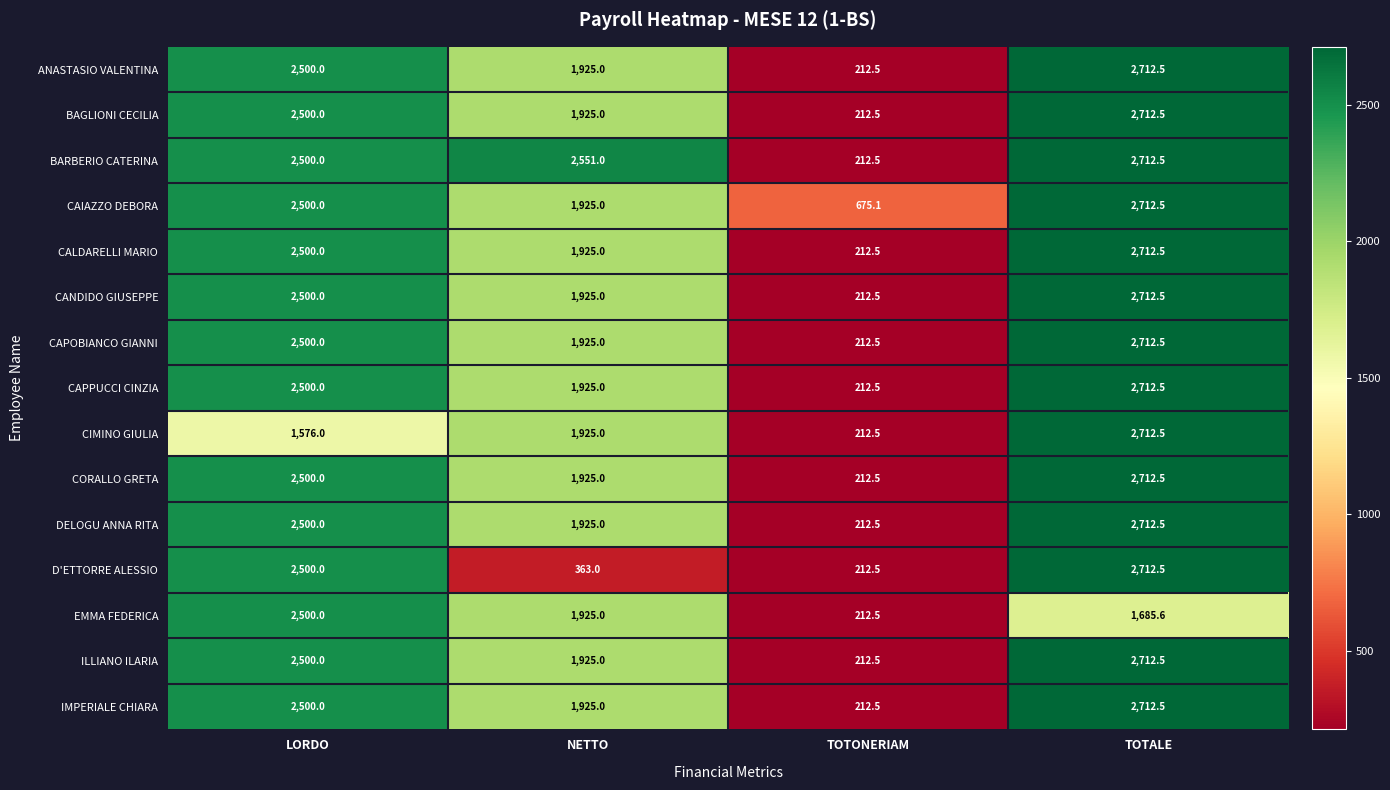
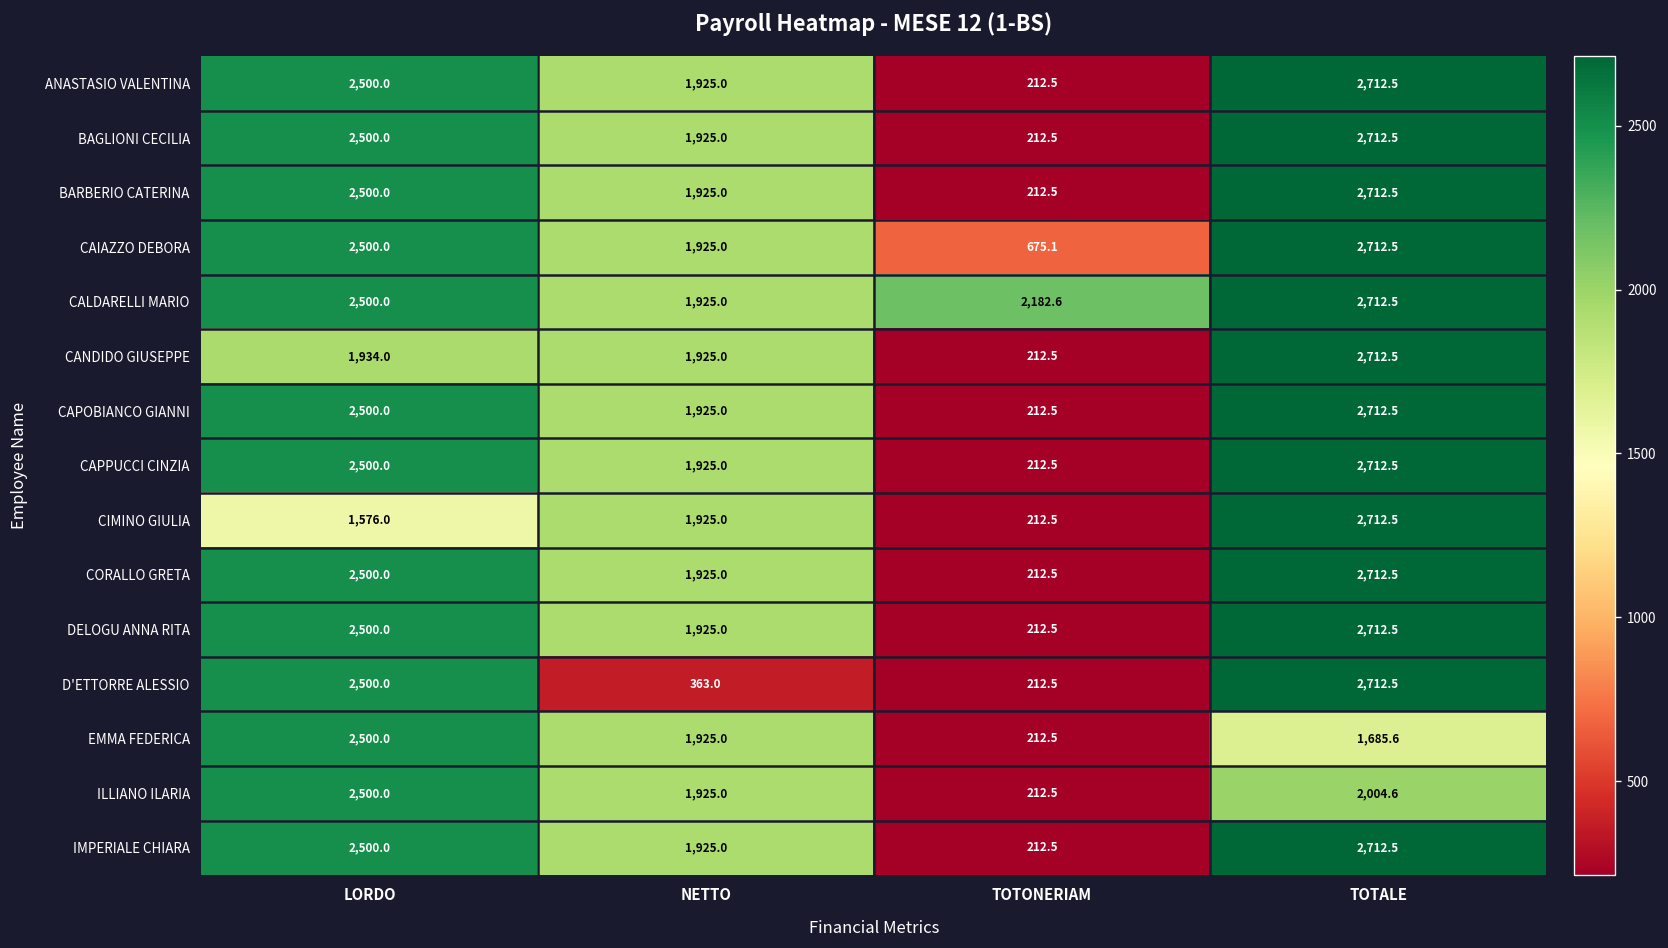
  {
    "ANASTASIO VALENTINA": {
      "LORDO": "2,500.0",
      "NETTO": "1,925.0",
      "TOTONERIAM": "212.5",
      "TOTALE": "2,712.5"
    },
    "BAGLIONI CECILIA": {
      "LORDO": "2,500.0",
      "NETTO": "1,925.0",
      "TOTONERIAM": "212.5",
      "TOTALE": "2,712.5"
    },
    "BARBERIO CATERINA": {
      "LORDO": "2,500.0",
-     "NETTO": "2,551.0",
+     "NETTO": "1,925.0",
      "TOTONERIAM": "212.5",
      "TOTALE": "2,712.5"
    },
    "CAIAZZO DEBORA": {
      "LORDO": "2,500.0",
      "NETTO": "1,925.0",
      "TOTONERIAM": "675.1",
      "TOTALE": "2,712.5"
    },
    "CALDARELLI MARIO": {
      "LORDO": "2,500.0",
      "NETTO": "1,925.0",
-     "TOTONERIAM": "212.5",
+     "TOTONERIAM": "2,182.6",
      "TOTALE": "2,712.5"
    },
    "CANDIDO GIUSEPPE": {
-     "LORDO": "2,500.0",
+     "LORDO": "1,934.0",
      "NETTO": "1,925.0",
      "TOTONERIAM": "212.5",
      "TOTALE": "2,712.5"
    },
    "CAPOBIANCO GIANNI": {
      "LORDO": "2,500.0",
      "NETTO": "1,925.0",
      "TOTONERIAM": "212.5",
      "TOTALE": "2,712.5"
    },
    "CAPPUCCI CINZIA": {
      "LORDO": "2,500.0",
      "NETTO": "1,925.0",
      "TOTONERIAM": "212.5",
      "TOTALE": "2,712.5"
    },
    "CIMINO GIULIA": {
      "LORDO": "1,576.0",
      "NETTO": "1,925.0",
      "TOTONERIAM": "212.5",
      "TOTALE": "2,712.5"
    },
    "CORALLO GRETA": {
      "LORDO": "2,500.0",
      "NETTO": "1,925.0",
      "TOTONERIAM": "212.5",
      "TOTALE": "2,712.5"
    },
    "DELOGU ANNA RITA": {
      "LORDO": "2,500.0",
      "NETTO": "1,925.0",
      "TOTONERIAM": "212.5",
      "TOTALE": "2,712.5"
    },
    "D'ETTORRE ALESSIO": {
      "LORDO": "2,500.0",
      "NETTO": "363.0",
      "TOTONERIAM": "212.5",
      "TOTALE": "2,712.5"
    },
    "EMMA FEDERICA": {
      "LORDO": "2,500.0",
      "NETTO": "1,925.0",
      "TOTONERIAM": "212.5",
      "TOTALE": "1,685.6"
    },
    "ILLIANO ILARIA": {
      "LORDO": "2,500.0",
      "NETTO": "1,925.0",
      "TOTONERIAM": "212.5",
-     "TOTALE": "2,712.5"
+     "TOTALE": "2,004.6"
    },
    "IMPERIALE CHIARA": {
      "LORDO": "2,500.0",
      "NETTO": "1,925.0",
      "TOTONERIAM": "212.5",
      "TOTALE": "2,712.5"
    }
  }
